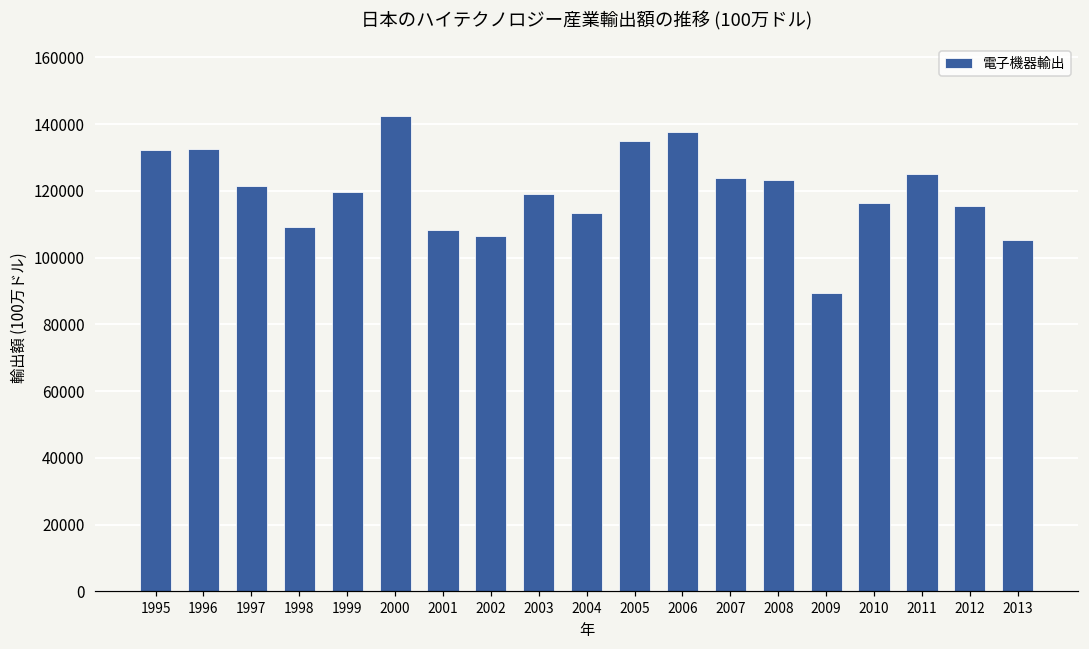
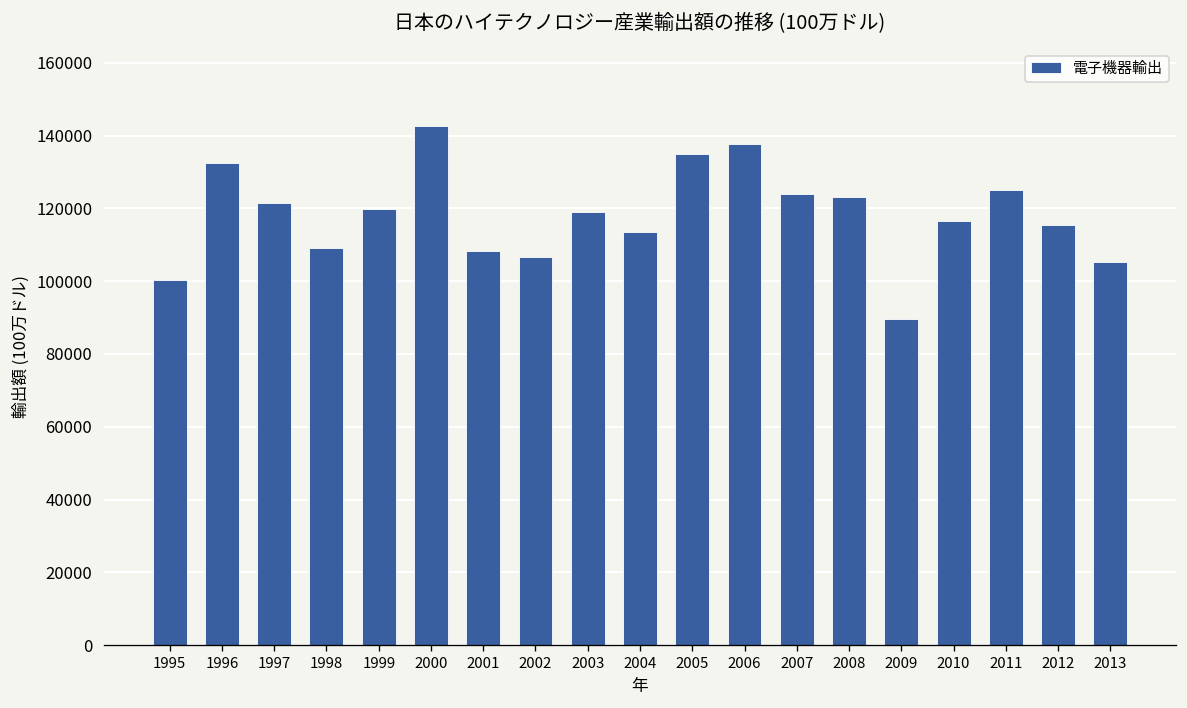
  {
-   "1995": 132000,
+   "1995": 100000,
    "1996": 133000,
    "1997": 121000,
    "1998": 109000,
    "1999": 120000,
    "2000": 143000,
    "2001": 108000,
    "2002": 107000,
    "2003": 119000,
    "2004": 113000,
    "2005": 135000,
    "2006": 138000,
    "2007": 124000,
    "2008": 123000,
    "2009": 90000,
    "2010": 117000,
    "2011": 125000,
    "2012": 115000,
    "2013": 105000
  }
